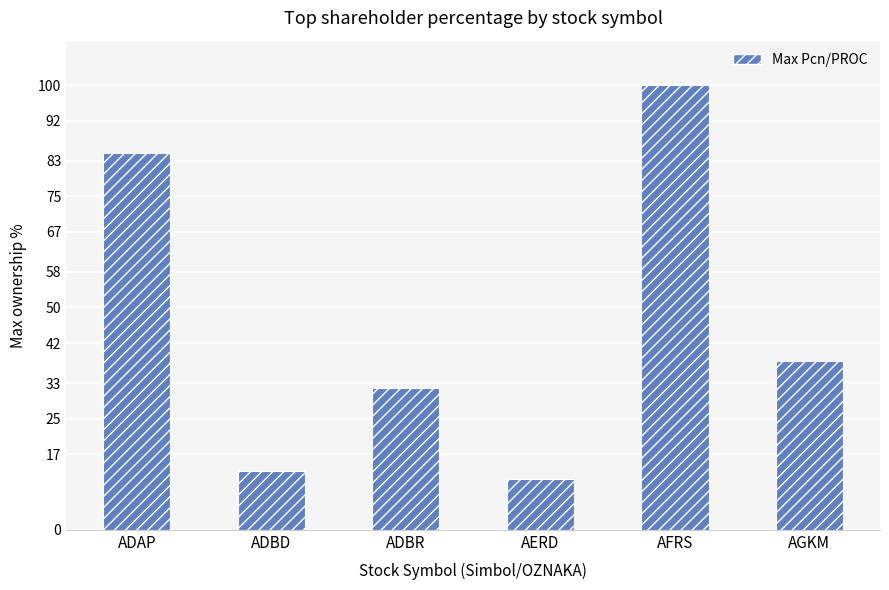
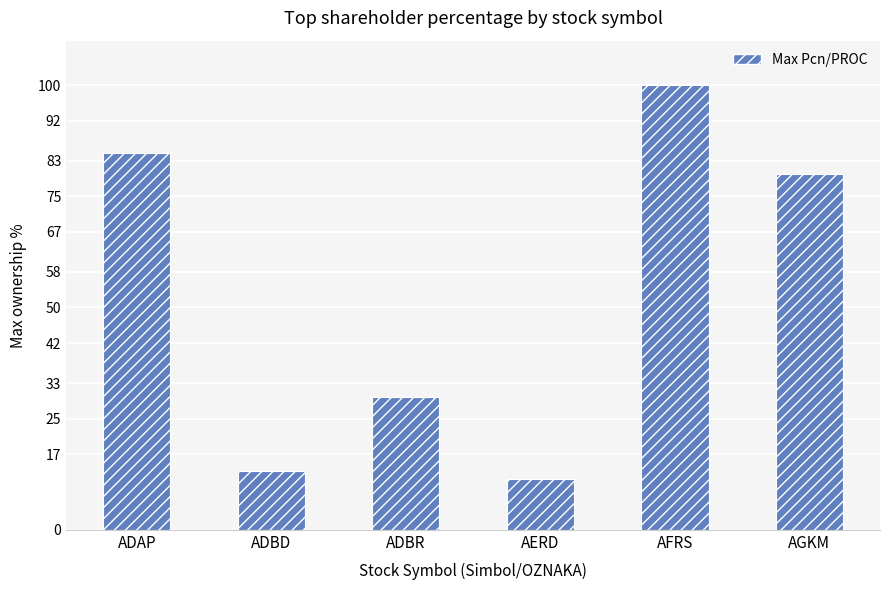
  {
    "ADAP": 85,
    "ADBD": 13,
-   "ADBR": 32,
+   "ADBR": 30,
    "AERD": 11,
    "AFRS": 100,
-   "AGKM": 38
+   "AGKM": 80
  }
